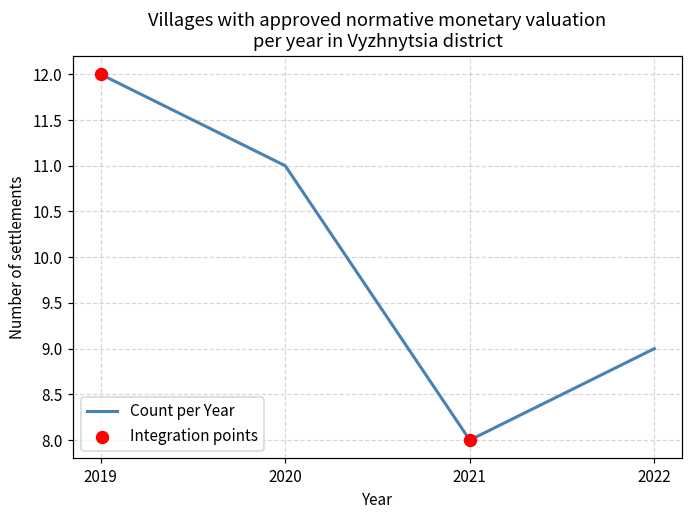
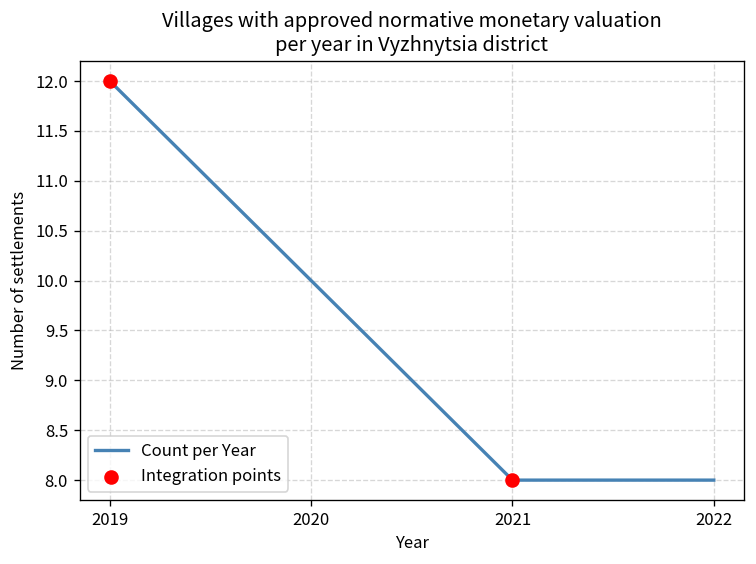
  {
    "Count per Year": {
-     "2020": 11,
-     "2022": 9
+     "2020": 10,
+     "2022": 8
    }
  }
